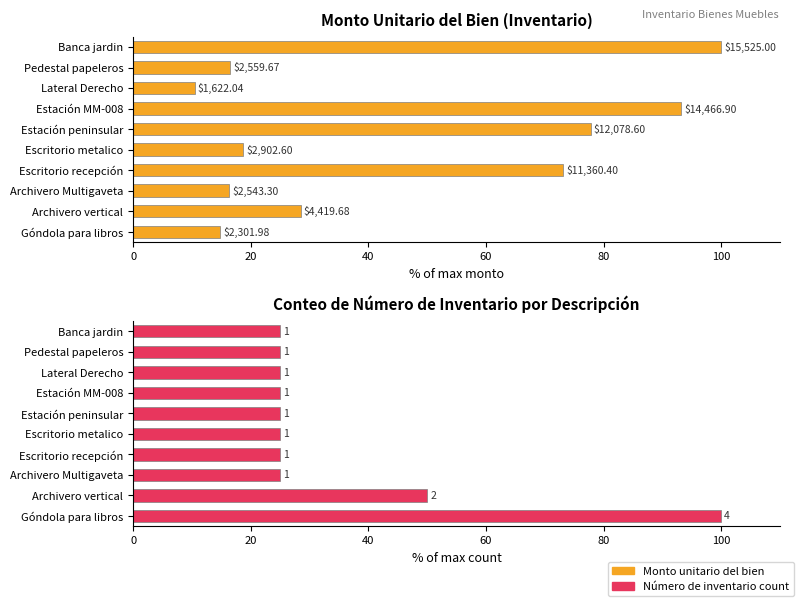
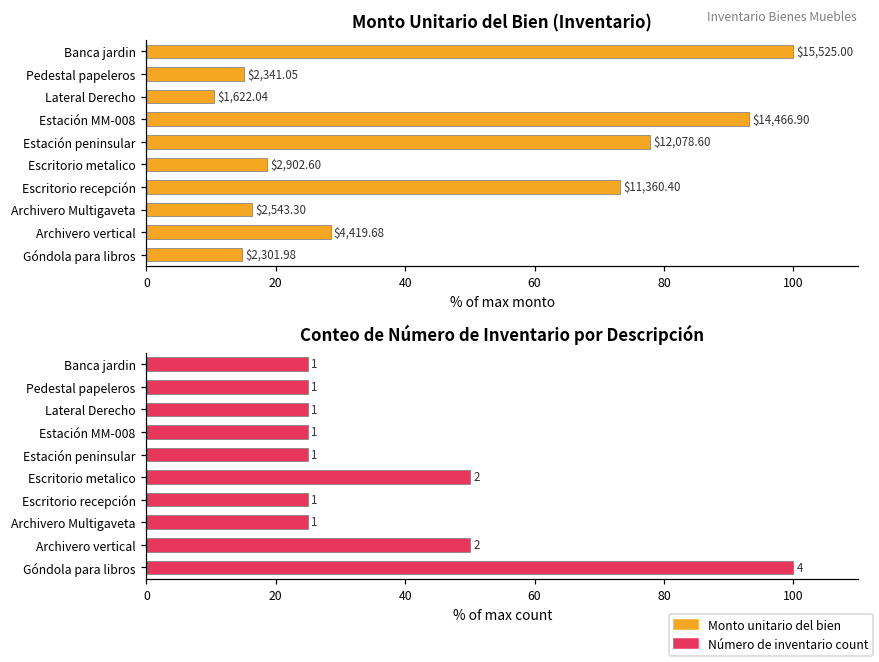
  {
    "Monto Unitario del Bien (Inventario)": {
-     "Pedestal papeleros": "$2,559.67"
+     "Pedestal papeleros": "$2,341.05"
    },
    "Conteo de Número de Inventario por Descripción": {
-     "Escritorio metalico": "1"
+     "Escritorio metalico": "2"
    }
  }
